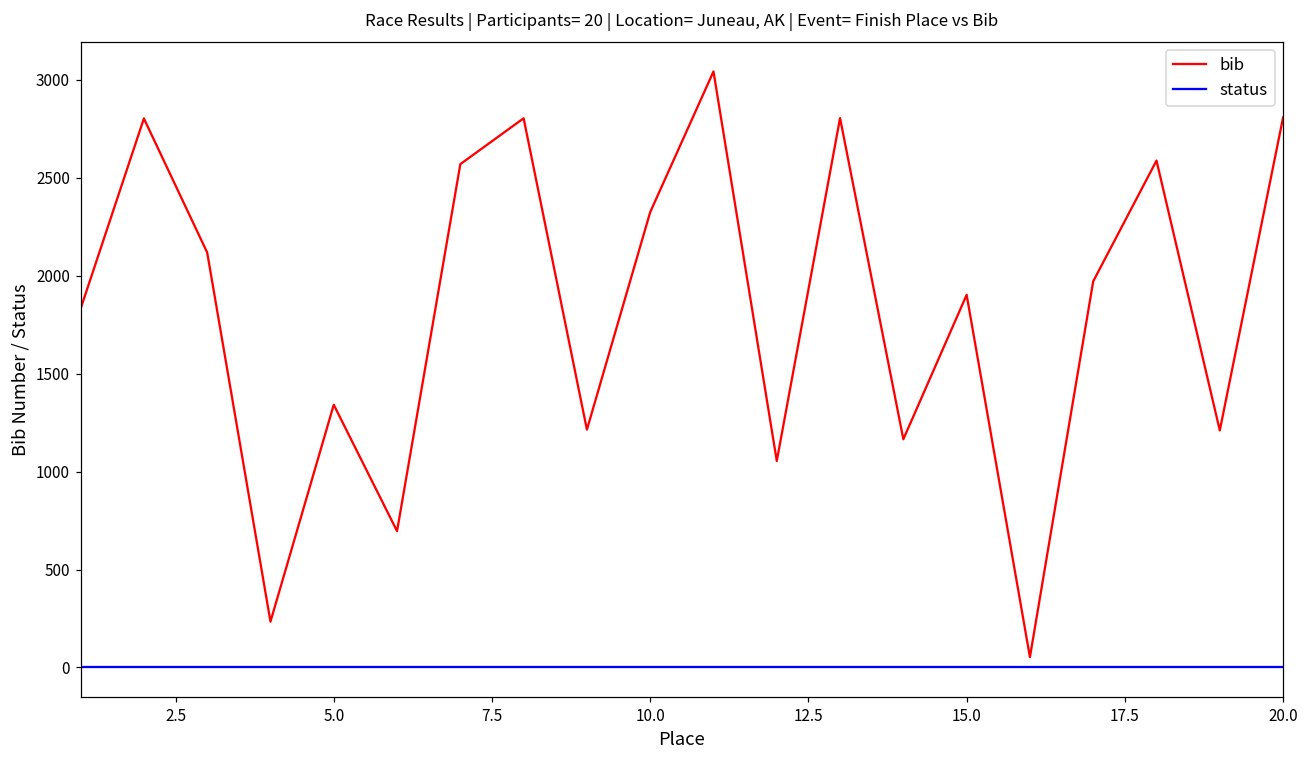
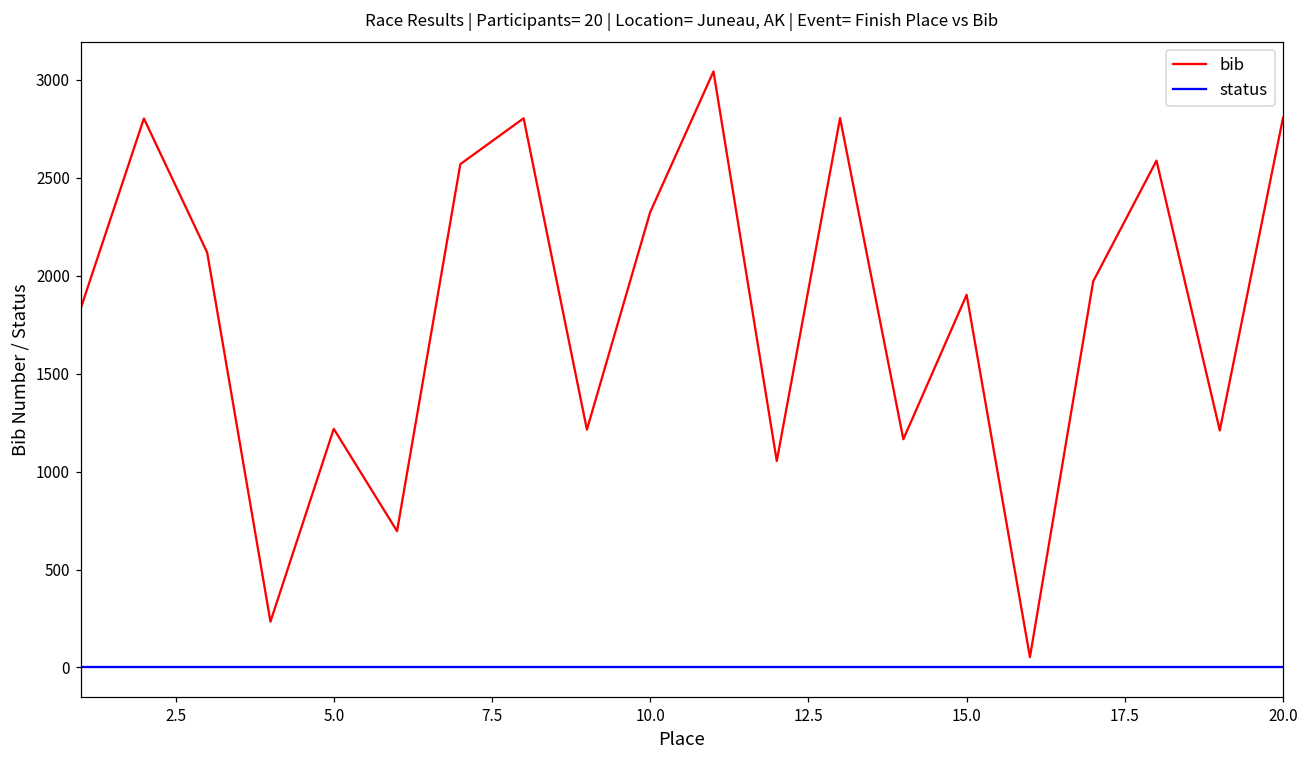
  {
    "bib": {
-     "5.0": 1340,
+     "5.0": 1220,
      "10.0": 2320,
      "15.0": 1900,
      "20.0": 2810
    },
    "status": {
      "5.0": 0,
      "10.0": 0,
      "15.0": 0,
      "20.0": 0
    }
  }
